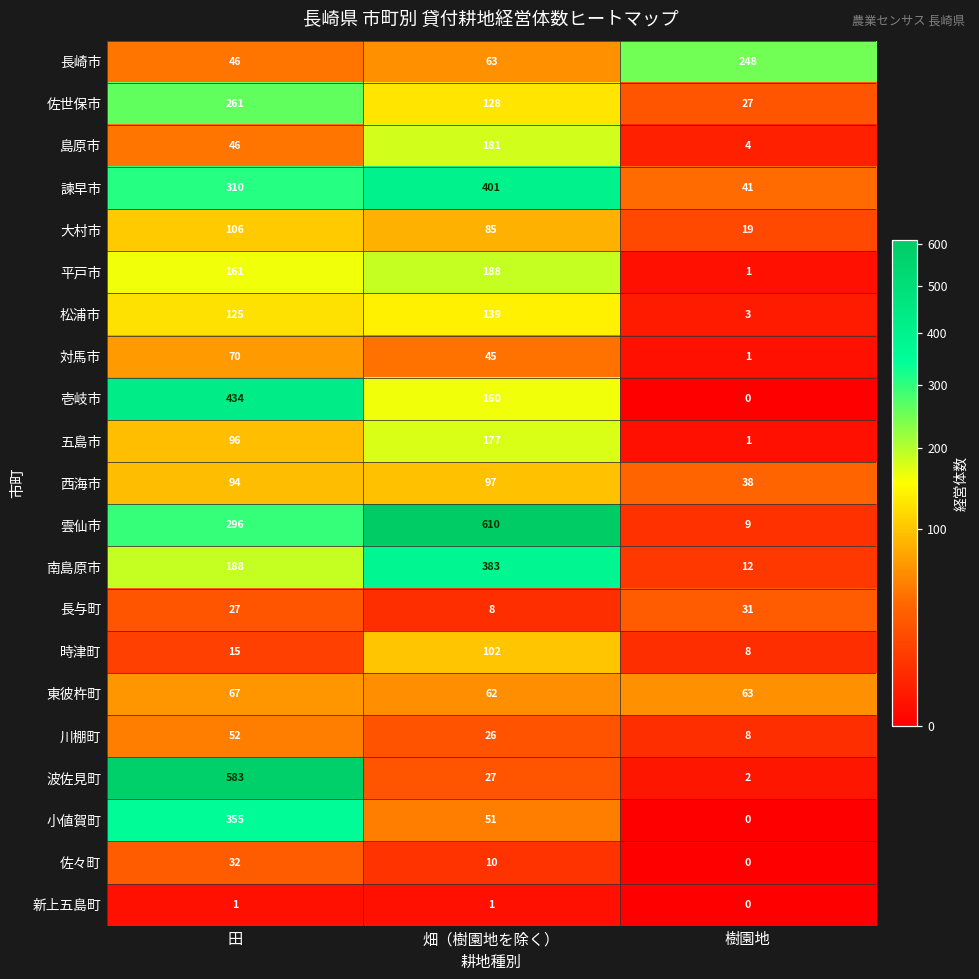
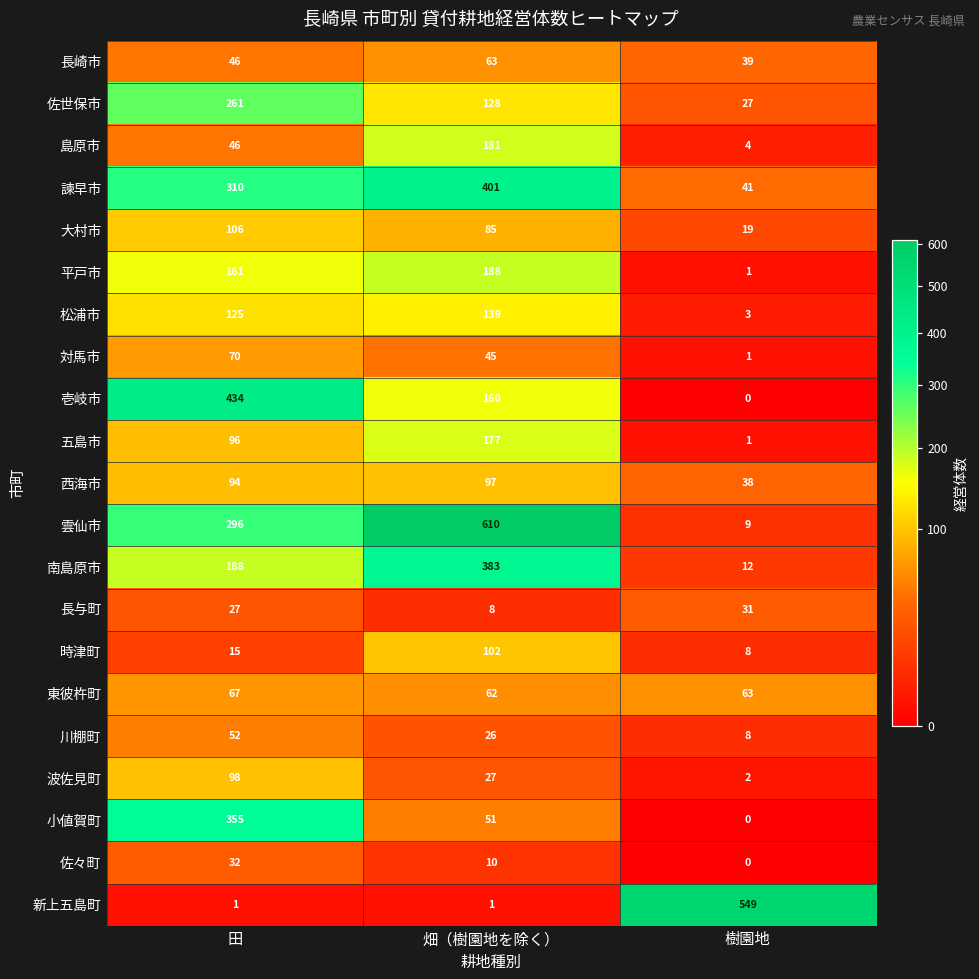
  {
    "長崎市": {
      "田": 46,
      "畑（樹園地を除く）": 63,
-     "樹園地": 248
+     "樹園地": 39
    },
    "佐世保市": {
      "田": 261,
      "畑（樹園地を除く）": 128,
      "樹園地": 27
    },
    "島原市": {
      "田": 46,
      "畑（樹園地を除く）": 181,
      "樹園地": 4
    },
    "諫早市": {
      "田": 310,
      "畑（樹園地を除く）": 401,
      "樹園地": 41
    },
    "大村市": {
      "田": 106,
      "畑（樹園地を除く）": 85,
      "樹園地": 19
    },
    "平戸市": {
      "田": 161,
      "畑（樹園地を除く）": 188,
      "樹園地": 1
    },
    "松浦市": {
      "田": 125,
      "畑（樹園地を除く）": 139,
      "樹園地": 3
    },
    "対馬市": {
      "田": 70,
      "畑（樹園地を除く）": 45,
      "樹園地": 1
    },
    "壱岐市": {
      "田": 434,
      "畑（樹園地を除く）": 160,
      "樹園地": 0
    },
    "五島市": {
      "田": 96,
      "畑（樹園地を除く）": 177,
      "樹園地": 1
    },
    "西海市": {
      "田": 94,
      "畑（樹園地を除く）": 97,
      "樹園地": 38
    },
    "雲仙市": {
      "田": 296,
      "畑（樹園地を除く）": 610,
      "樹園地": 9
    },
    "南島原市": {
      "田": 188,
      "畑（樹園地を除く）": 383,
      "樹園地": 12
    },
    "長与町": {
      "田": 27,
      "畑（樹園地を除く）": 8,
      "樹園地": 31
    },
    "時津町": {
      "田": 15,
      "畑（樹園地を除く）": 102,
      "樹園地": 8
    },
    "東彼杵町": {
      "田": 67,
      "畑（樹園地を除く）": 62,
      "樹園地": 63
    },
    "川棚町": {
      "田": 52,
      "畑（樹園地を除く）": 26,
      "樹園地": 8
    },
    "波佐見町": {
-     "田": 583,
+     "田": 98,
      "畑（樹園地を除く）": 27,
      "樹園地": 2
    },
    "小値賀町": {
      "田": 355,
      "畑（樹園地を除く）": 51,
      "樹園地": 0
    },
    "佐々町": {
      "田": 32,
      "畑（樹園地を除く）": 10,
      "樹園地": 0
    },
    "新上五島町": {
      "田": 1,
      "畑（樹園地を除く）": 1,
-     "樹園地": 0
+     "樹園地": 549
    }
  }
